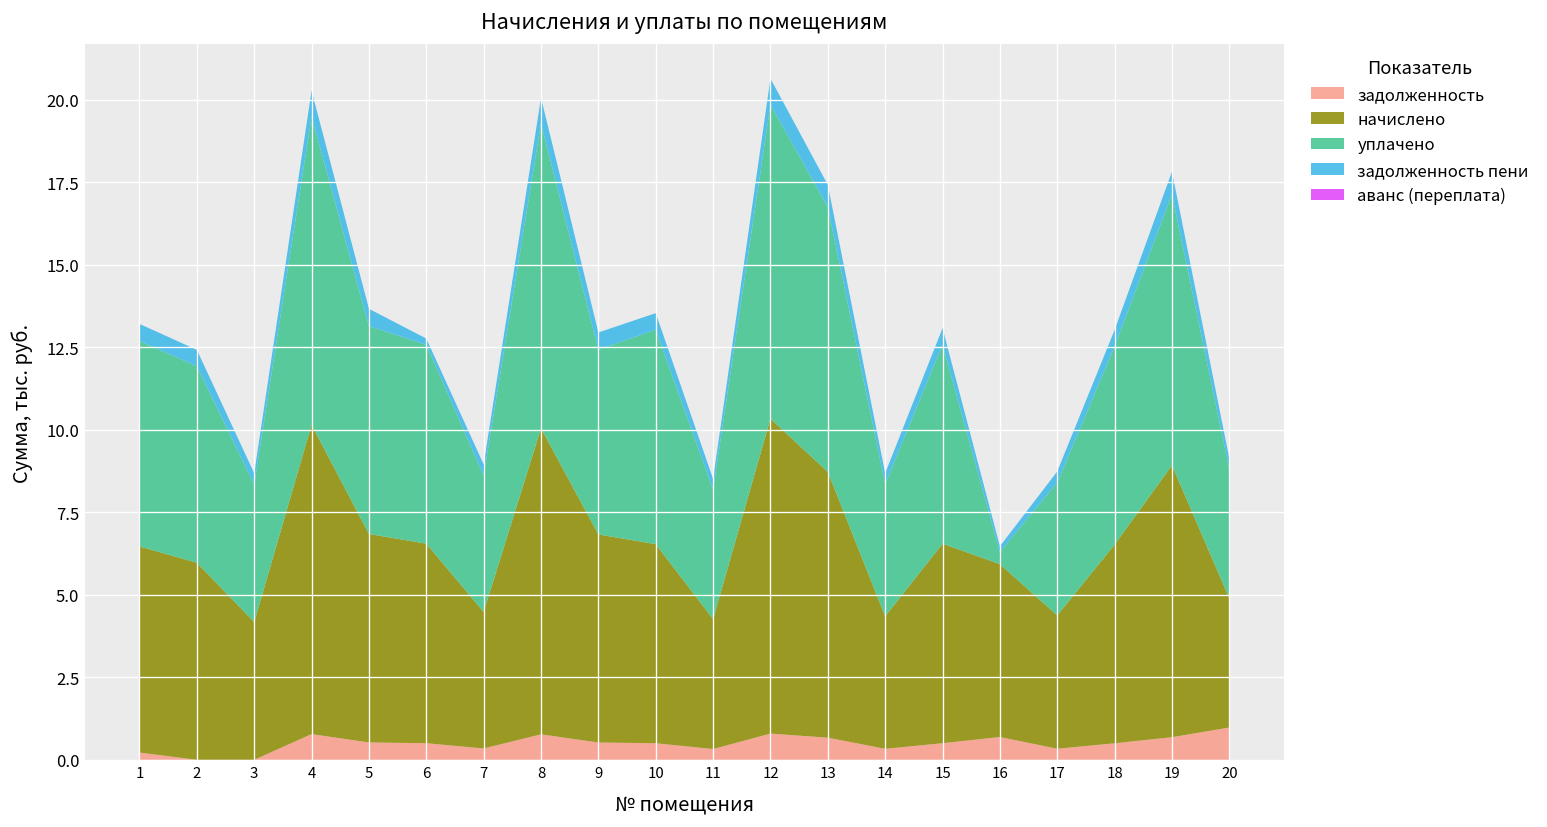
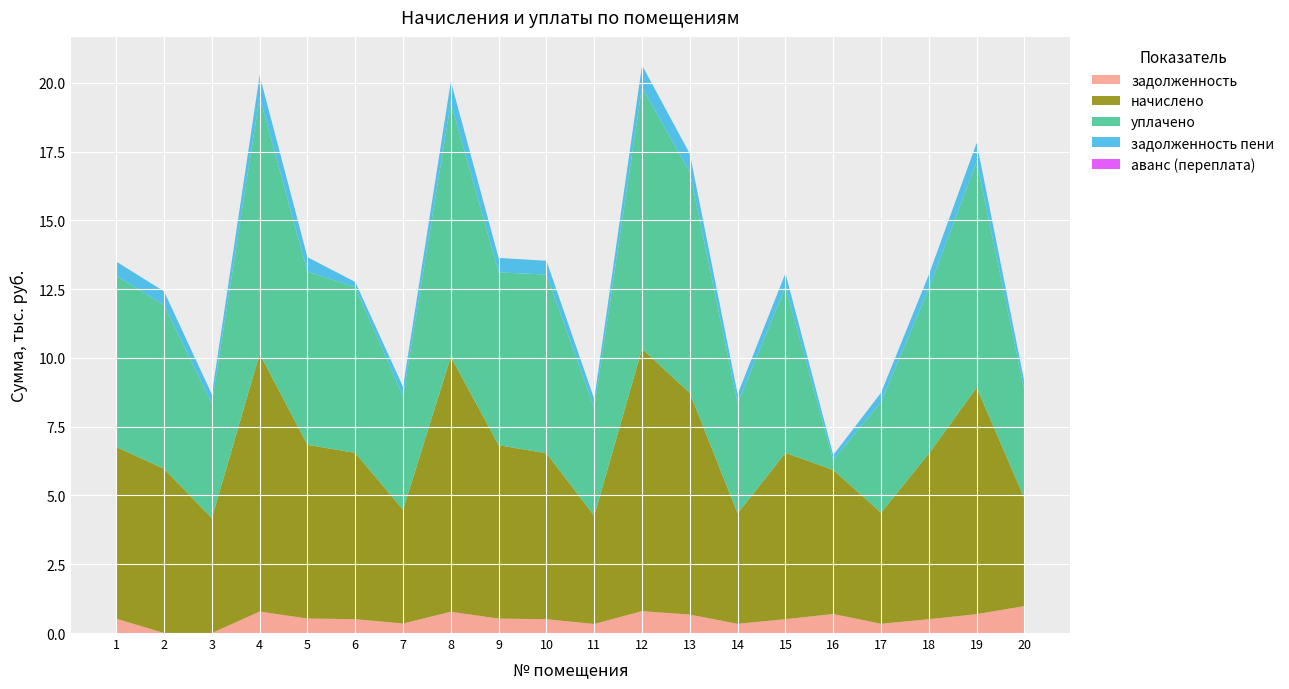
  {
    "задолженность": {
-     "1": 0.2,
+     "1": 0.5,
      "2": 0.0,
      "3": 0.0,
      "4": 0.8,
      "5": 0.5,
      "6": 0.5,
      "7": 0.3,
      "8": 0.8,
      "9": 0.5,
      "10": 0.5,
      "11": 0.3,
      "12": 0.8,
      "13": 0.7,
      "14": 0.3,
      "15": 0.5,
      "16": 0.7,
      "17": 0.3,
      "18": 0.5,
      "19": 0.7,
      "20": 1.0
    },
    "начислено": {
      "1": 6.2,
      "2": 6.0,
      "3": 4.2,
      "4": 9.4,
      "5": 6.3,
      "6": 6.0,
      "7": 4.1,
      "8": 9.3,
      "9": 6.3,
      "10": 6.0,
      "11": 3.9,
      "12": 9.5,
      "13": 8.1,
      "14": 4.0,
      "15": 6.0,
      "16": 5.2,
      "17": 4.0,
      "18": 6.0,
      "19": 8.2,
      "20": 3.9
    },
    "уплачено": {
      "1": 6.2,
      "2": 6.0,
      "3": 4.2,
      "4": 9.3,
      "5": 6.3,
      "6": 6.0,
      "7": 4.1,
      "8": 9.2,
-     "9": 5.6,
+     "9": 6.3,
      "10": 6.5,
      "11": 3.9,
      "12": 9.5,
      "13": 8.0,
      "14": 4.0,
      "15": 6.0,
      "16": 0.4,
      "17": 4.0,
      "18": 6.0,
      "19": 8.2,
      "20": 3.9
    }
  }
